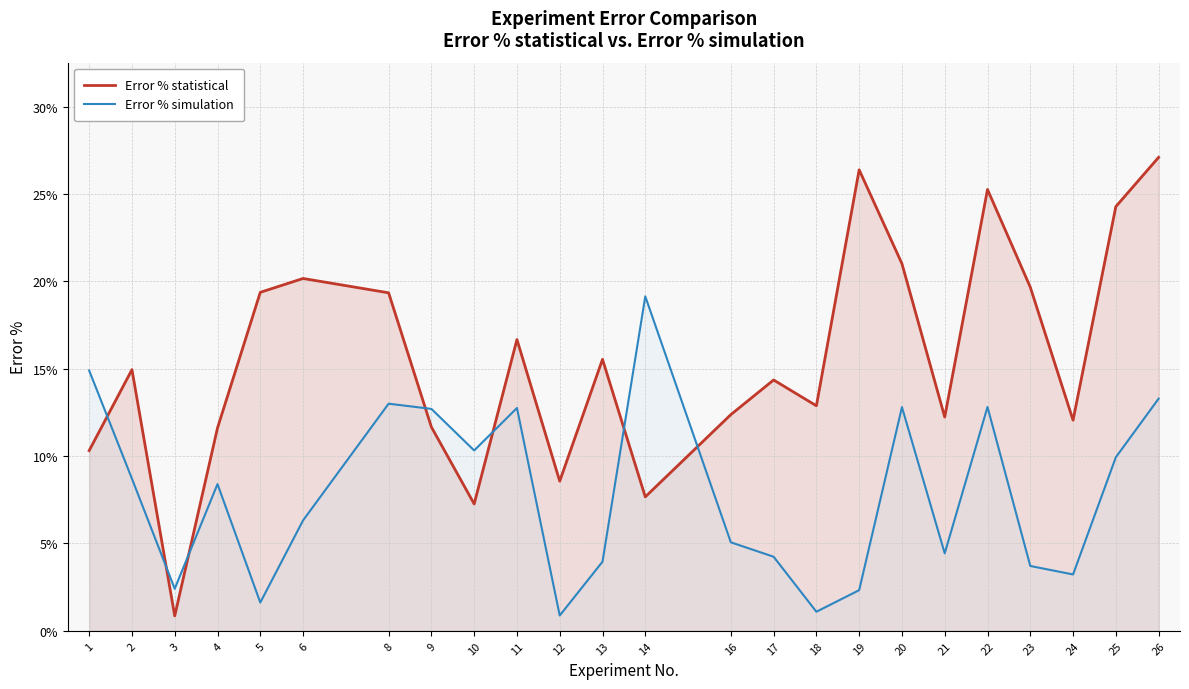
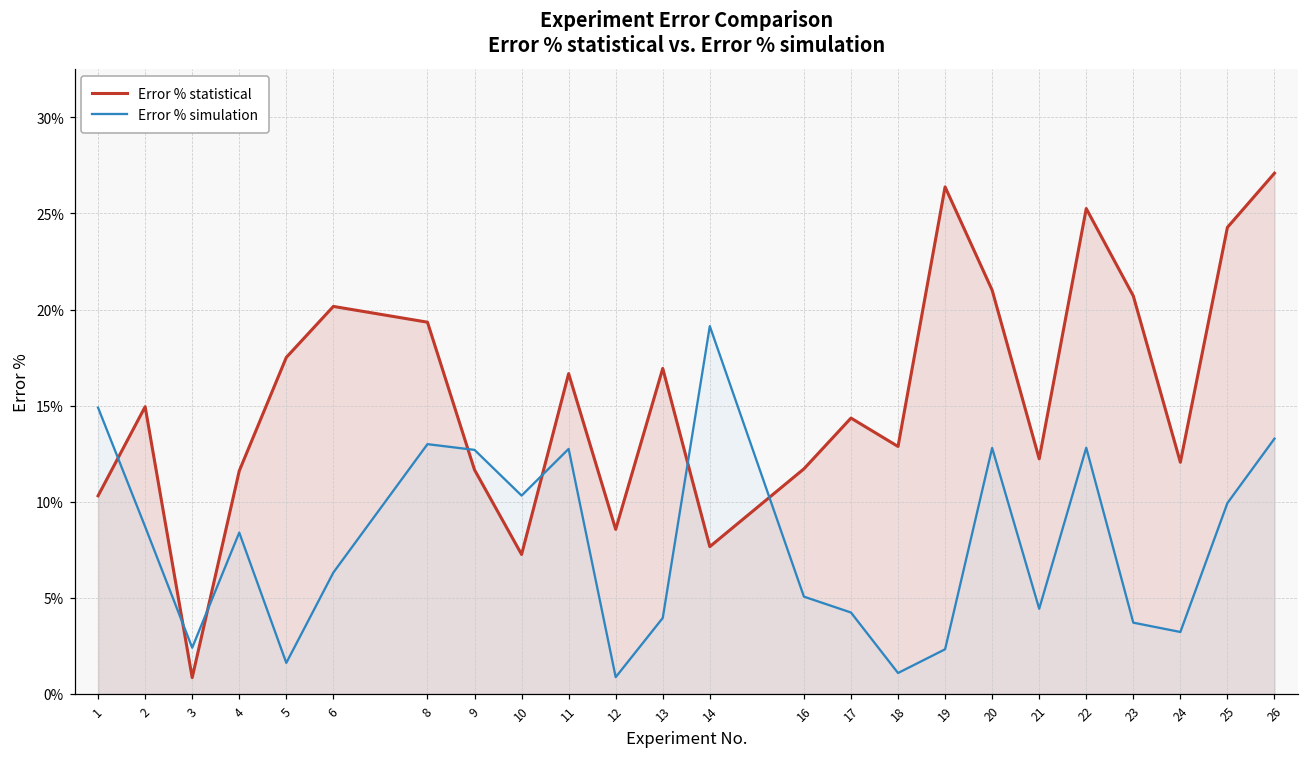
  {
    "Error % statistical": {
      "1": "10.3%",
      "2": "14.9%",
      "3": "0.9%",
      "4": "11.6%",
-     "5": "19.4%",
+     "5": "17.5%",
      "6": "20.2%",
      "8": "19.3%",
      "9": "11.7%",
      "10": "7.3%",
      "11": "16.7%",
      "12": "8.6%",
-     "13": "15.5%",
+     "13": "16.9%",
      "14": "7.7%",
-     "16": "12.4%",
+     "16": "11.7%",
      "17": "14.4%",
      "18": "12.9%",
      "19": "26.4%",
      "20": "21.0%",
      "21": "12.2%",
      "22": "25.3%",
-     "23": "19.7%",
+     "23": "20.7%",
      "24": "12.1%",
      "25": "24.3%",
      "26": "27.1%"
    },
    "Error % simulation": {
      "1": "14.9%",
      "2": "8.7%",
      "3": "2.4%",
      "4": "8.4%",
      "5": "1.6%",
      "6": "6.3%",
      "8": "13.0%",
      "9": "12.7%",
      "10": "10.3%",
      "11": "12.8%",
      "12": "0.9%",
      "13": "4.0%",
      "14": "19.1%",
      "16": "5.1%",
      "17": "4.2%",
      "18": "1.1%",
      "19": "2.3%",
      "20": "12.8%",
      "21": "4.4%",
      "22": "12.8%",
      "23": "3.7%",
      "24": "3.2%",
      "25": "9.9%",
      "26": "13.3%"
    }
  }
